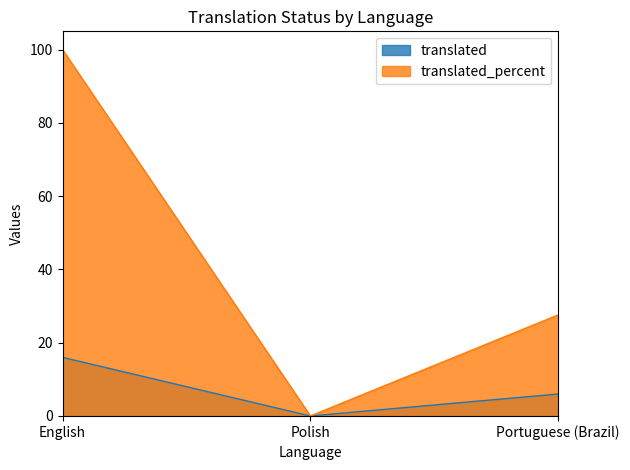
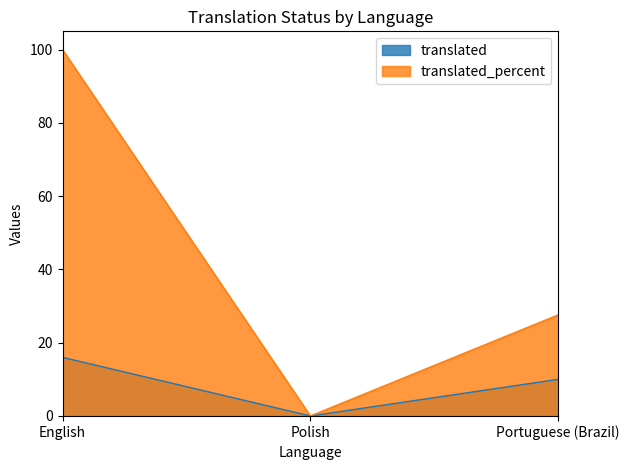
  {
    "translated": {
      "English": 16,
-     "Portuguese (Brazil)": 6
+     "Portuguese (Brazil)": 10
    },
    "translated_percent": {
      "English": 100,
      "Portuguese (Brazil)": 28
    }
  }
